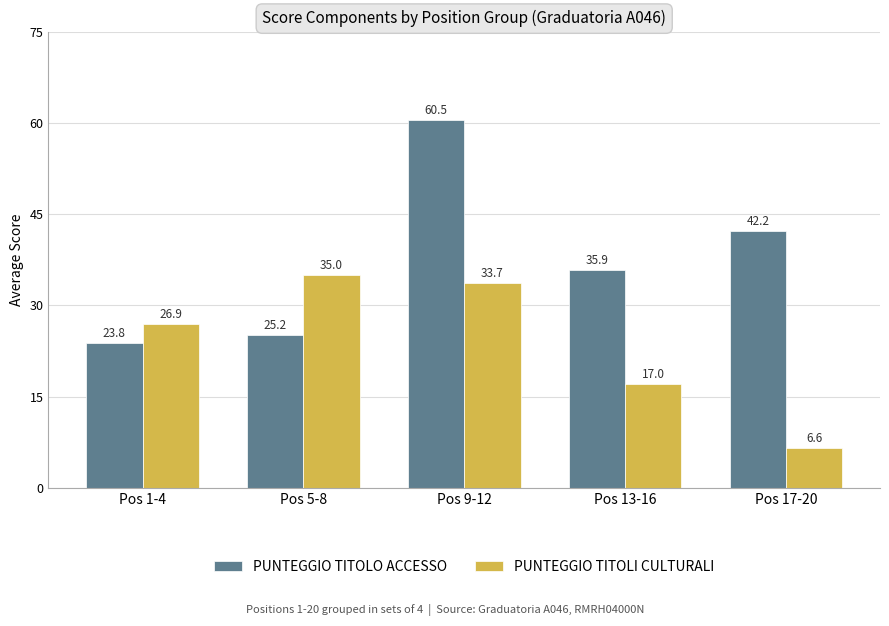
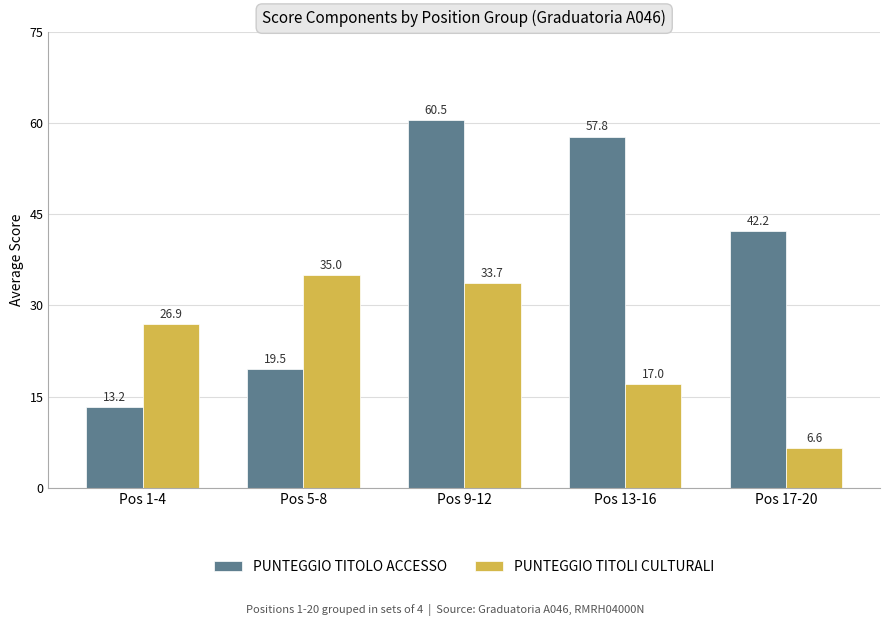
  {
    "PUNTEGGIO TITOLO ACCESSO": {
-     "Pos 1-4": 23.8,
-     "Pos 5-8": 25.2,
+     "Pos 1-4": 13.2,
+     "Pos 5-8": 19.5,
      "Pos 9-12": 60.5,
-     "Pos 13-16": 35.9,
+     "Pos 13-16": 57.8,
      "Pos 17-20": 42.2
    },
    "PUNTEGGIO TITOLI CULTURALI": {
      "Pos 1-4": 26.9,
      "Pos 5-8": 35.0,
      "Pos 9-12": 33.7,
      "Pos 13-16": 17.0,
      "Pos 17-20": 6.6
    }
  }
